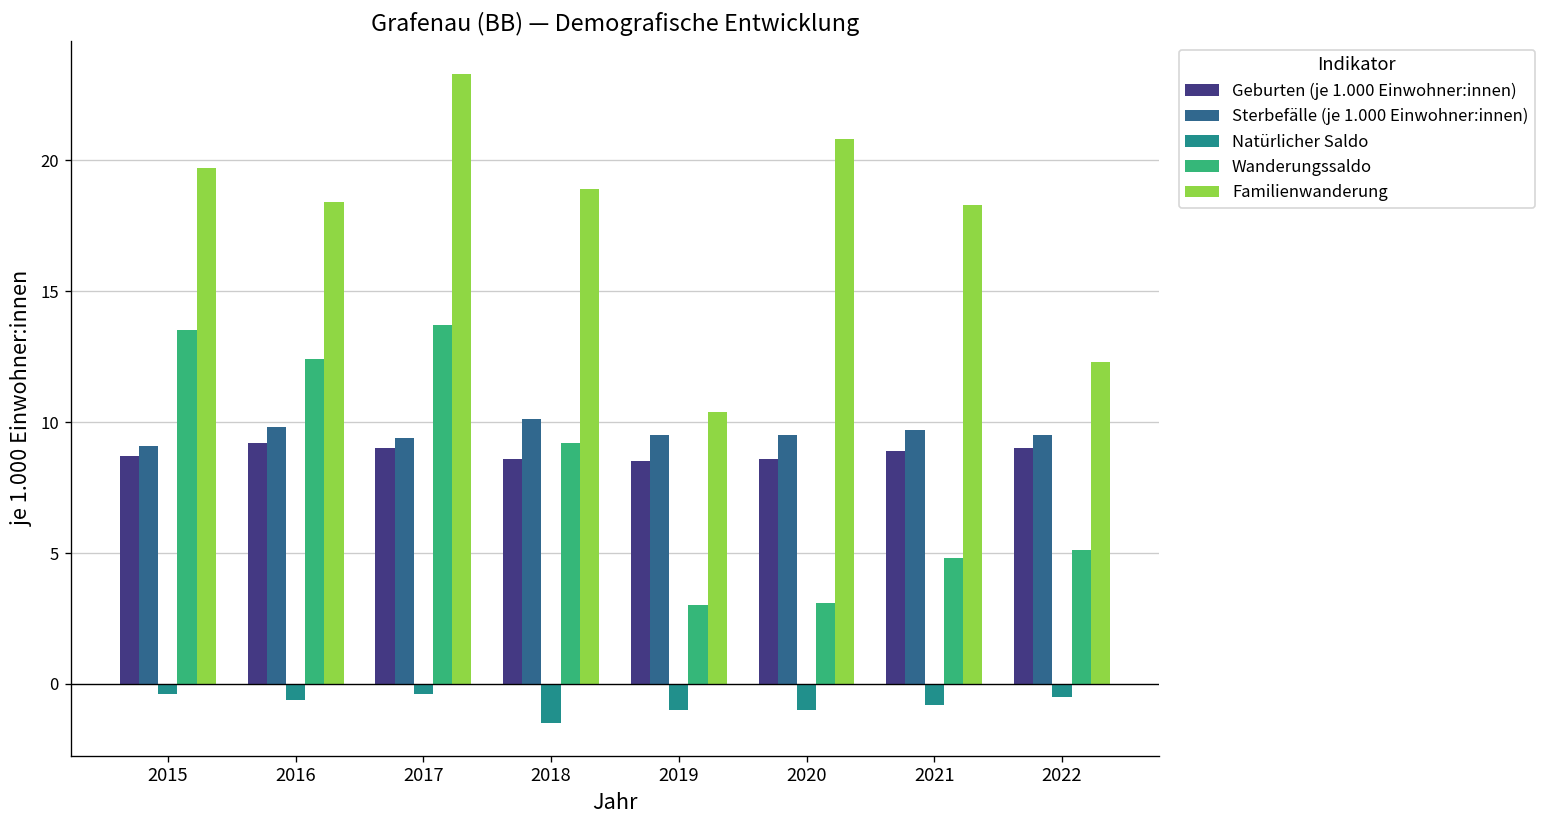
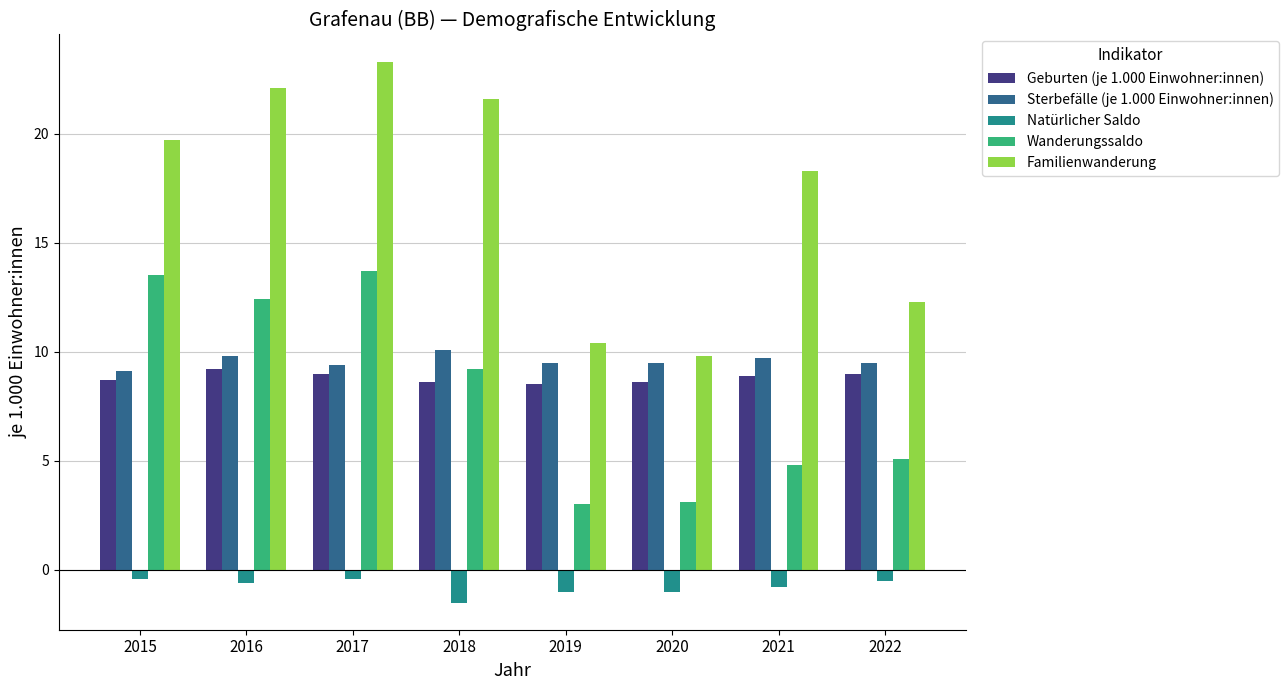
  {
    "Familienwanderung": {
      "2015": 19.7,
-     "2016": 18.4,
+     "2016": 22.1,
      "2017": 23.3,
-     "2018": 18.9,
+     "2018": 21.6,
      "2019": 10.4,
-     "2020": 20.8,
+     "2020": 9.8,
      "2021": 18.3,
      "2022": 12.3
    }
  }
